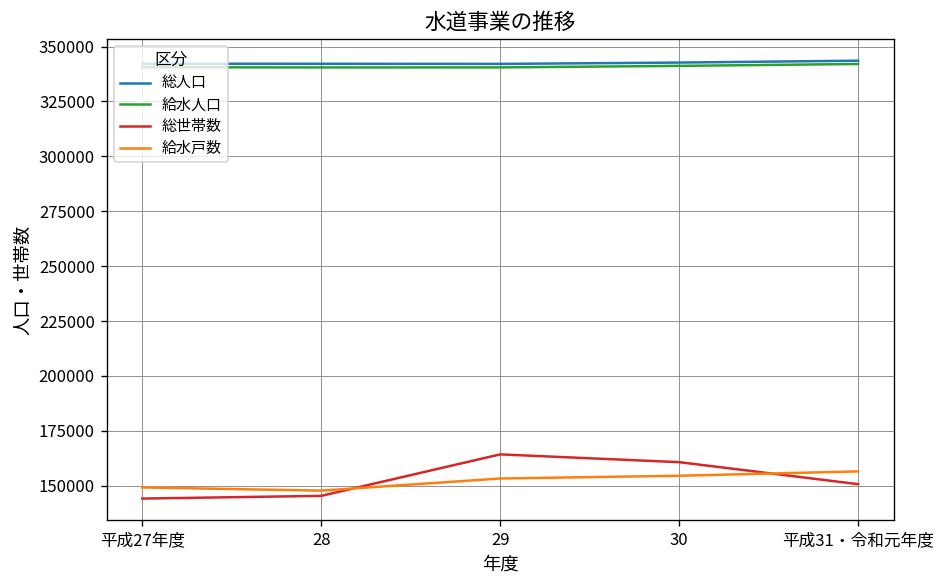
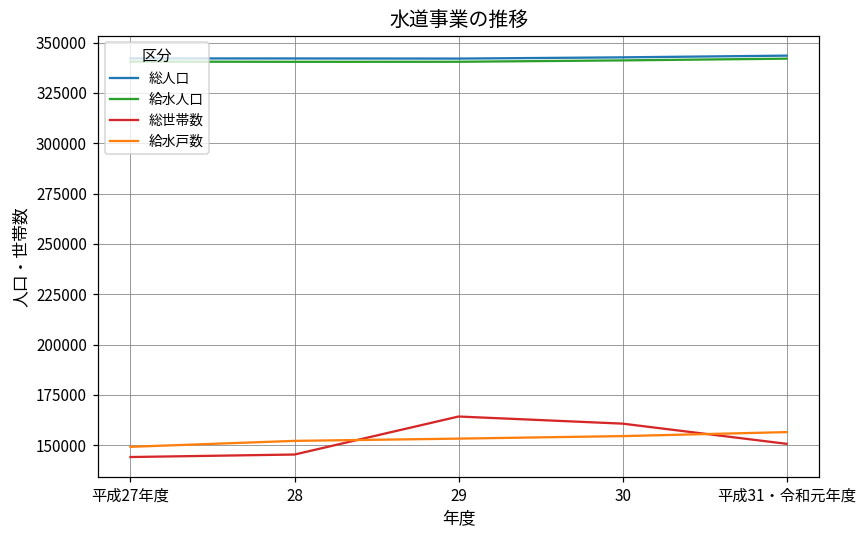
  {
    "総人口": {
      "28": 342000,
      "29": 342000,
      "30": 343000,
      "平成31・令和元年度": 344000
    },
    "給水人口": {
      "28": 340000,
      "29": 340000,
      "30": 341000,
      "平成31・令和元年度": 342000
    },
    "総世帯数": {
      "平成27年度": 144000,
      "28": 145000,
      "29": 164000,
      "30": 161000,
      "平成31・令和元年度": 151000
    },
    "給水戸数": {
      "平成27年度": 149000,
-     "28": 148000,
+     "28": 152000,
      "29": 153000,
      "30": 155000,
      "平成31・令和元年度": 157000
    }
  }
